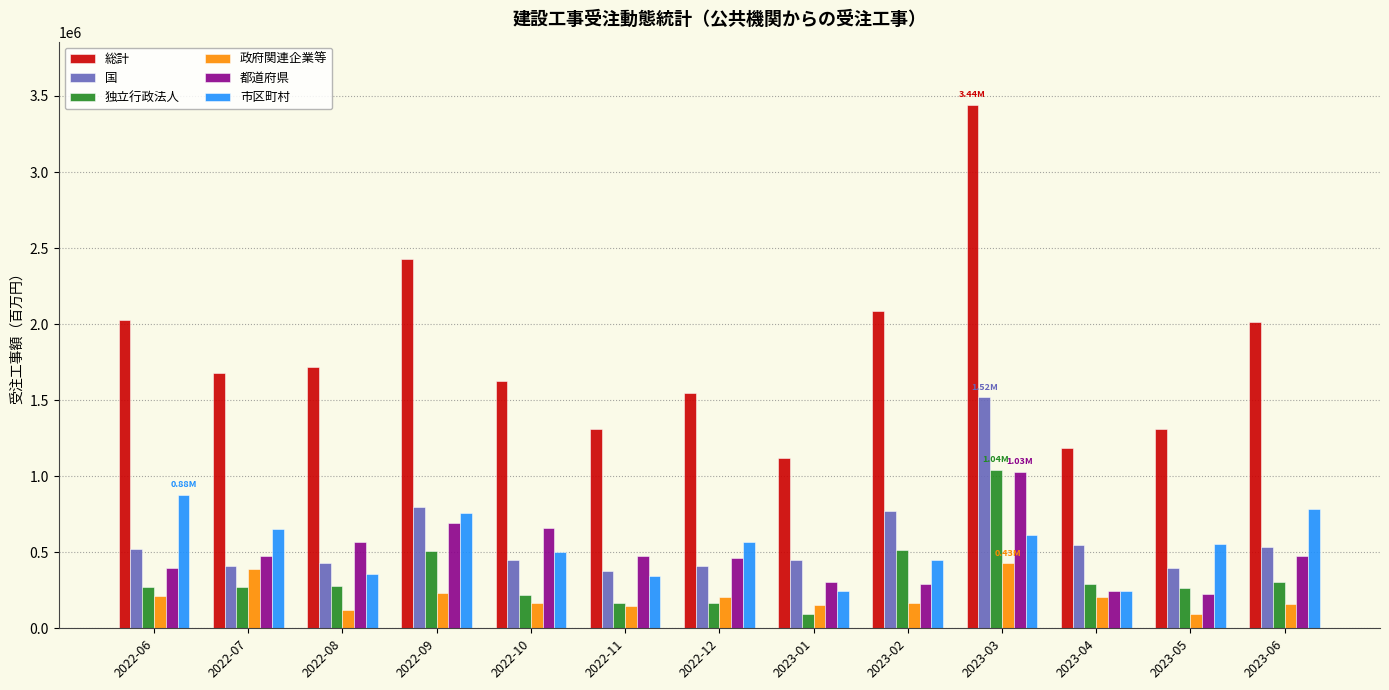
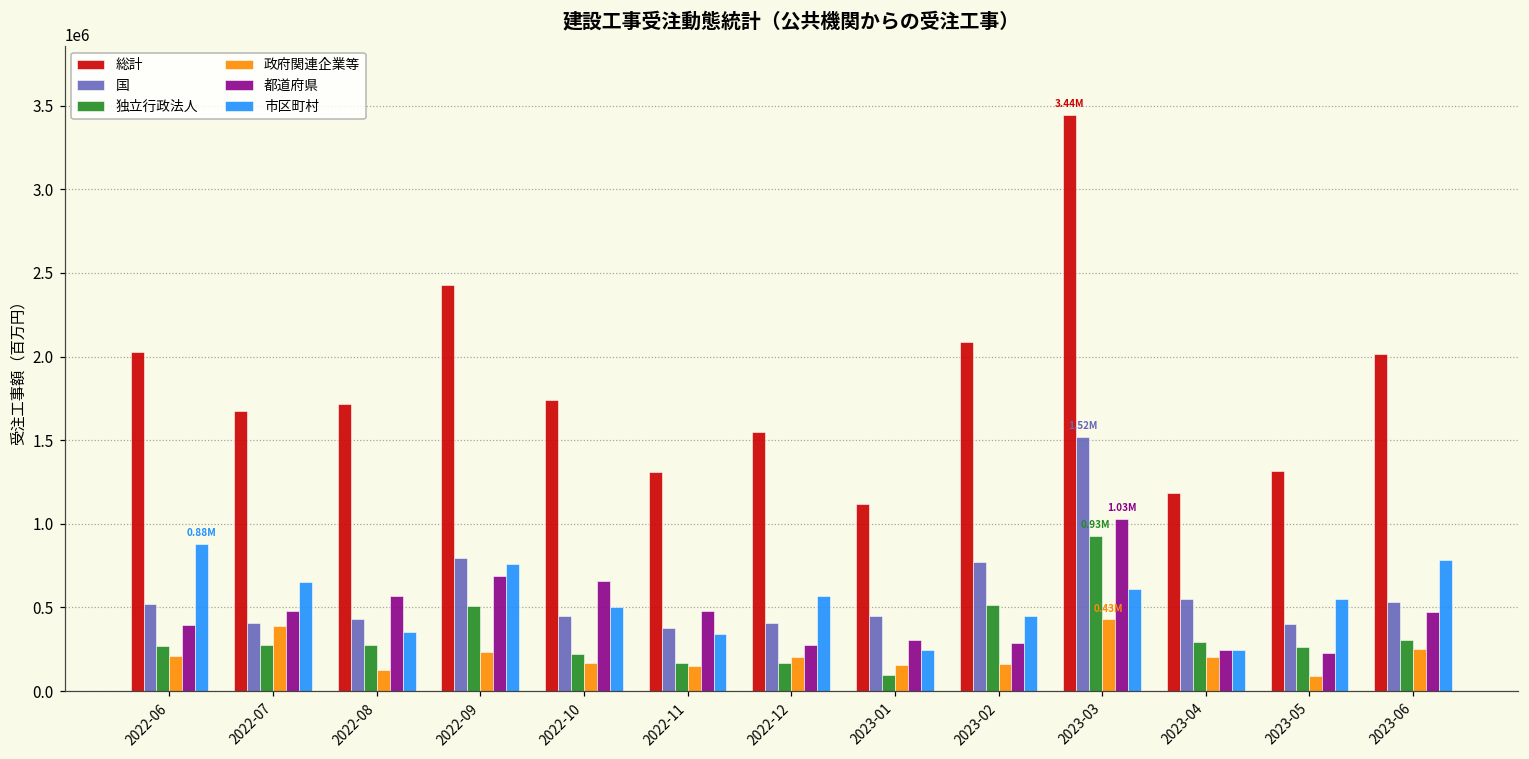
  {
    "総計": {
      "2022-06": "2030000",
      "2022-07": "1680000",
      "2022-08": "1720000",
      "2022-09": "2430000",
-     "2022-10": "1630000",
+     "2022-10": "1740000",
      "2022-11": "1310000",
      "2022-12": "1550000",
      "2023-01": "1120000",
      "2023-02": "2090000",
      "2023-04": "1180000",
      "2023-05": "1310000",
      "2023-06": "2010000"
    },
    "国": {
      "2023-03": "1.52M"
    },
    "独立行政法人": {
-     "2023-03": "1.04M"
+     "2023-03": "0.93M"
    },
    "政府関連企業等": {
      "2022-06": "210000",
      "2022-07": "390000",
      "2022-08": "120000",
      "2022-09": "230000",
      "2022-10": "170000",
      "2022-11": "150000",
      "2022-12": "200000",
      "2023-01": "160000",
      "2023-02": "160000",
      "2023-04": "210000",
      "2023-05": "90000",
-     "2023-06": "160000"
+     "2023-06": "250000"
    },
    "都道府県": {
      "2022-06": "400000",
      "2022-07": "480000",
      "2022-08": "570000",
      "2022-09": "690000",
      "2022-10": "660000",
      "2022-11": "480000",
-     "2022-12": "460000",
+     "2022-12": "280000",
      "2023-01": "300000",
      "2023-02": "290000",
      "2023-04": "250000",
      "2023-05": "230000",
      "2023-06": "480000"
    },
    "市区町村": {
      "2022-06": "0.88M"
    }
  }
